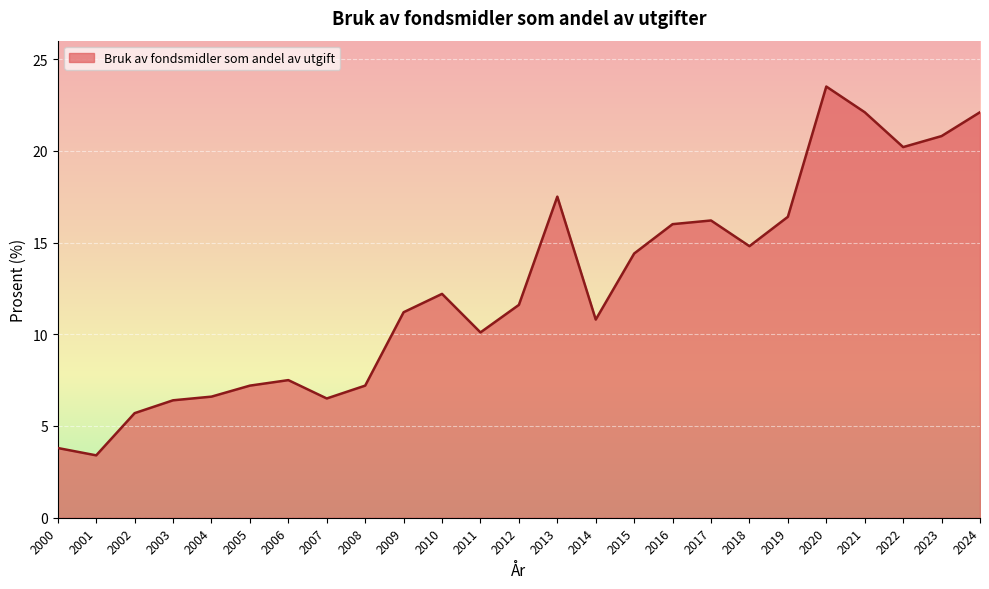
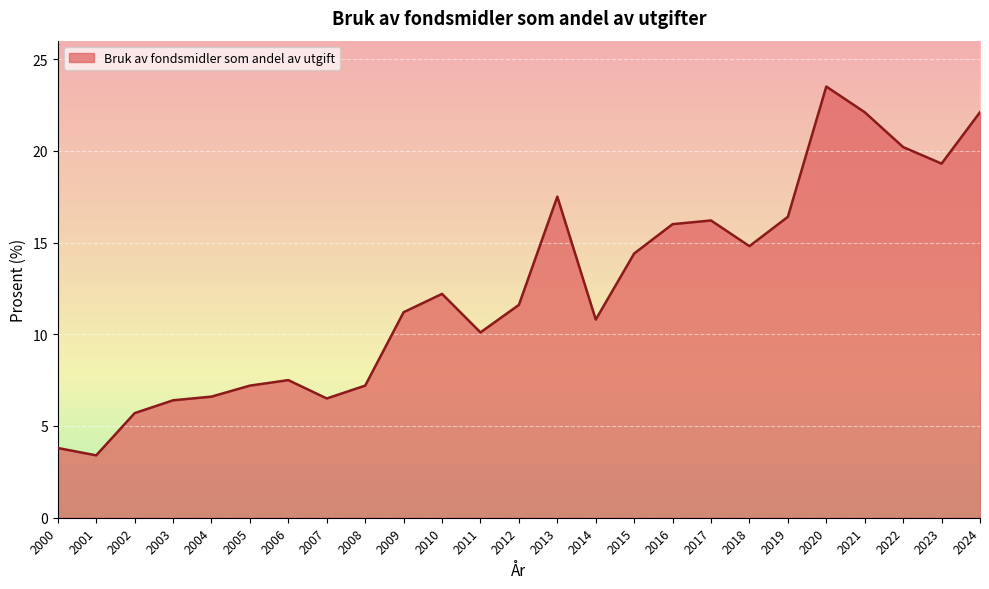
  {
    "2000": 3.8,
    "2001": 3.4,
    "2002": 5.7,
    "2003": 6.4,
    "2004": 6.6,
    "2005": 7.2,
    "2006": 7.5,
    "2007": 6.5,
    "2008": 7.2,
    "2009": 11.2,
    "2010": 12.2,
    "2011": 10.1,
    "2012": 11.6,
    "2013": 17.5,
    "2014": 10.8,
    "2015": 14.4,
    "2016": 16.0,
    "2017": 16.2,
    "2018": 14.8,
    "2019": 16.4,
    "2020": 23.5,
    "2021": 22.1,
    "2022": 20.2,
-   "2023": 20.8,
+   "2023": 19.3,
    "2024": 22.1
  }
